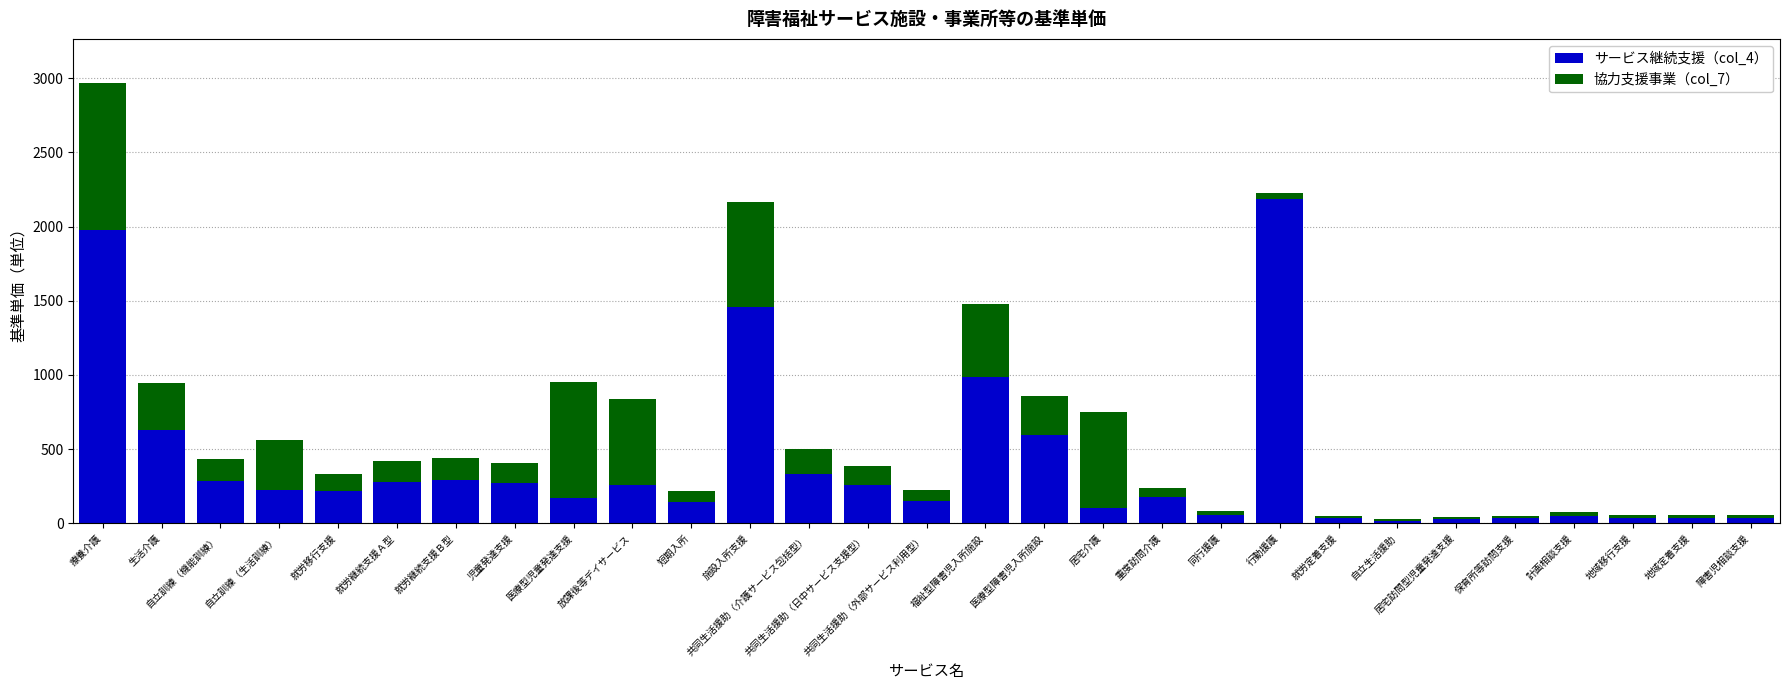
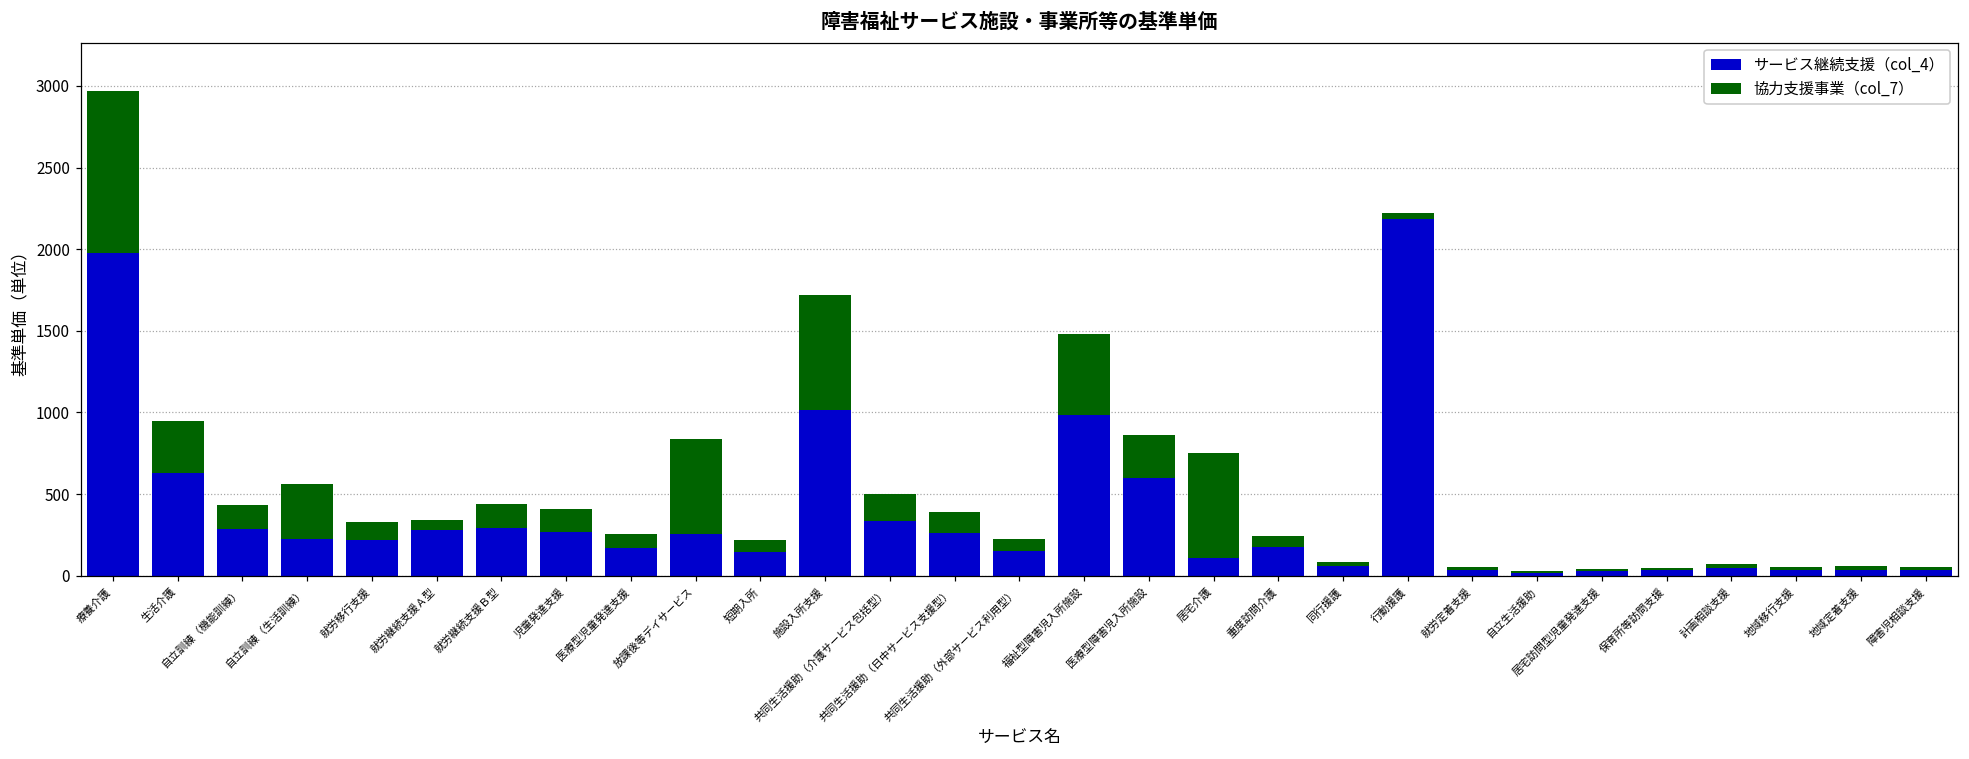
  {
    "サービス継続支援（col_4）": {
      "療養介護": 1980,
      "生活介護": 630,
      "自立訓練（機能訓練）": 290,
      "自立訓練（生活訓練）": 230,
      "就労移行支援": 220,
      "就労継続支援Ａ型": 280,
      "就労継続支援Ｂ型": 290,
      "児童発達支援": 270,
      "医療型児童発達支援": 170,
      "放課後等デイサービス": 260,
      "短期入所": 150,
-     "施設入所支援": 1460,
+     "施設入所支援": 1010,
      "共同生活援助（介護サービス包括型）": 340,
      "共同生活援助（日中サービス支援型）": 260,
      "共同生活援助（外部サービス利用型）": 150,
      "福祉型障害児入所施設": 990,
      "医療型障害児入所施設": 600,
      "居宅介護": 110,
      "重度訪問介護": 180,
      "同行援護": 60,
      "行動援護": 2180,
      "就労定着支援": 40,
      "自立生活援助": 20,
      "居宅訪問型児童発達支援": 30,
      "保育所等訪問支援": 40,
      "計画相談支援": 50,
      "地域移行支援": 40,
      "地域定着支援": 40,
      "障害児相談支援": 40
    },
    "協力支援事業（col_7）": {
      "療養介護": 990,
      "生活介護": 320,
      "自立訓練（機能訓練）": 140,
      "自立訓練（生活訓練）": 340,
      "就労移行支援": 110,
-     "就労継続支援Ａ型": 140,
+     "就労継続支援Ａ型": 60,
      "就労継続支援Ｂ型": 150,
      "児童発達支援": 140,
-     "医療型児童発達支援": 780,
+     "医療型児童発達支援": 90,
      "放課後等デイサービス": 580,
      "短期入所": 70,
      "施設入所支援": 710,
      "共同生活援助（介護サービス包括型）": 170,
      "共同生活援助（日中サービス支援型）": 130,
      "共同生活援助（外部サービス利用型）": 80,
      "福祉型障害児入所施設": 490,
      "医療型障害児入所施設": 260,
      "居宅介護": 650,
      "重度訪問介護": 70,
      "同行援護": 20,
      "行動援護": 40,
      "就労定着支援": 20,
      "計画相談支援": 30,
      "地域移行支援": 20,
      "地域定着支援": 20,
      "障害児相談支援": 20
    }
  }
